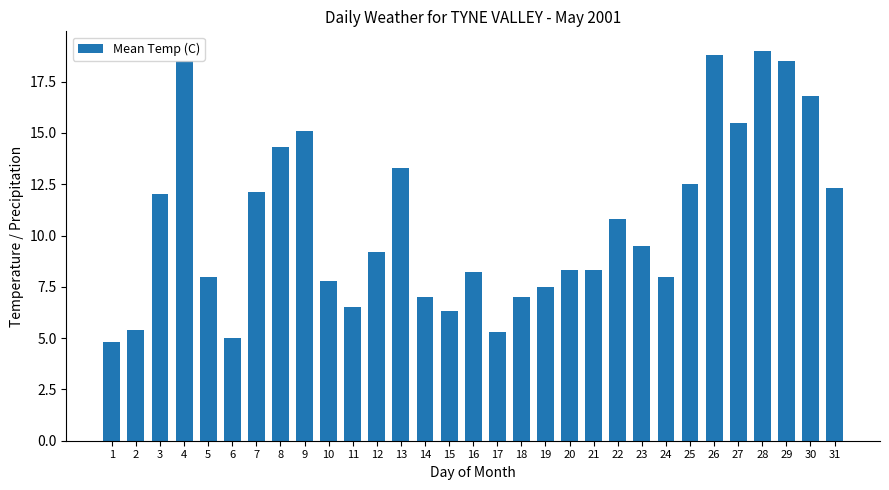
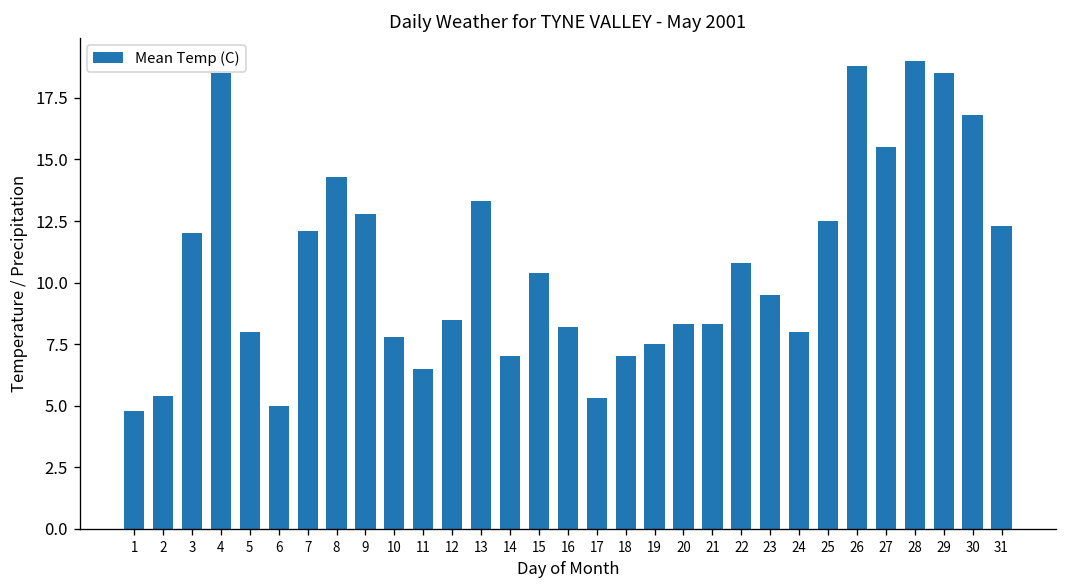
  {
    "1": 4.8,
    "2": 5.4,
    "3": 12.0,
    "4": 18.5,
    "5": 8.0,
    "6": 5.0,
    "7": 12.1,
    "8": 14.3,
-   "9": 15.1,
+   "9": 12.8,
    "10": 7.8,
    "11": 6.5,
-   "12": 9.2,
+   "12": 8.5,
    "13": 13.3,
    "14": 7.0,
-   "15": 6.3,
+   "15": 10.4,
    "16": 8.2,
    "17": 5.3,
    "18": 7.0,
    "19": 7.5,
    "20": 8.3,
    "21": 8.3,
    "22": 10.8,
    "23": 9.5,
    "24": 8.0,
    "25": 12.5,
    "26": 18.8,
    "27": 15.5,
    "28": 19.0,
    "29": 18.5,
    "30": 16.8,
    "31": 12.3
  }
